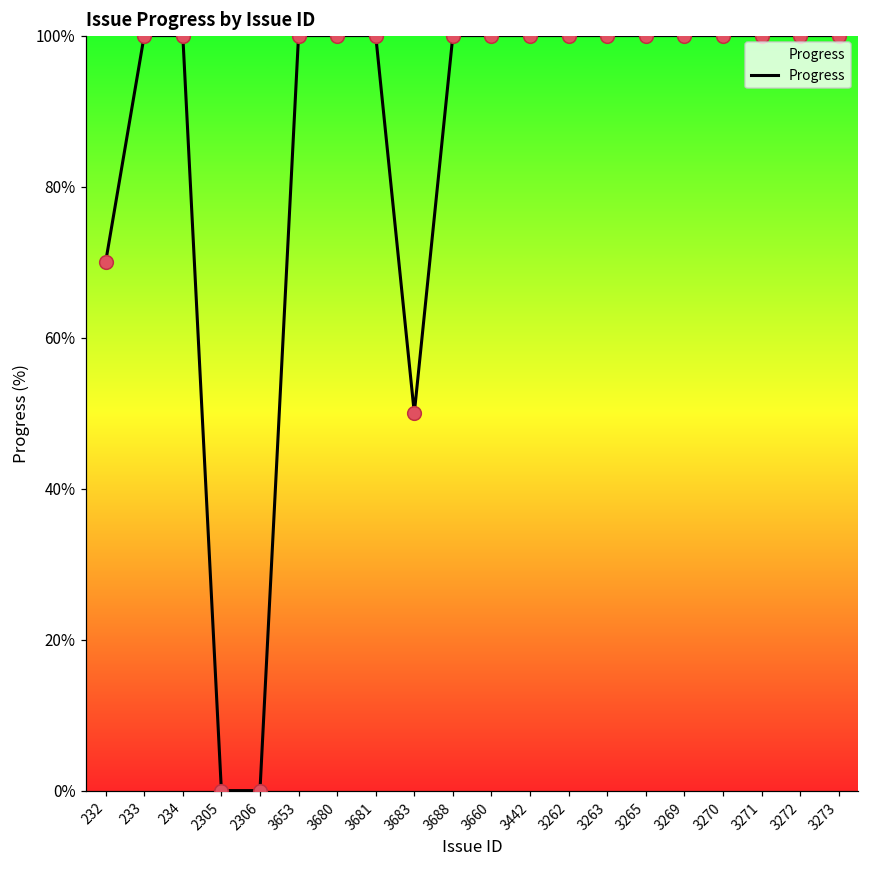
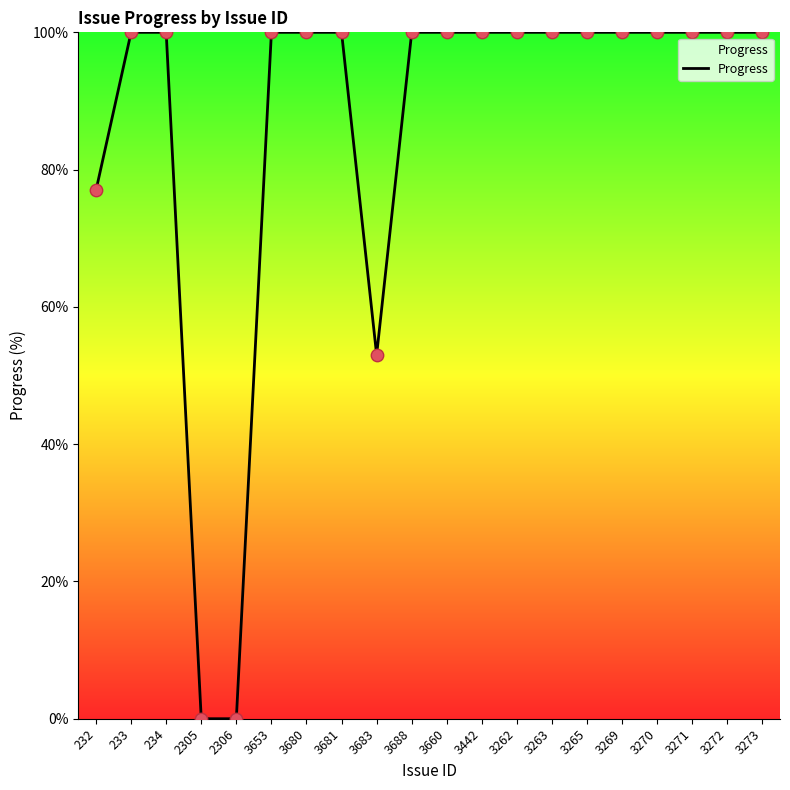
  {
-   "232": "70%",
+   "232": "77%",
    "233": "100%",
    "234": "100%",
    "2305": "0%",
    "2306": "0%",
    "3653": "100%",
    "3680": "100%",
    "3681": "100%",
-   "3683": "50%",
+   "3683": "53%",
    "3688": "100%",
    "3660": "100%",
    "3442": "100%",
    "3262": "100%",
    "3263": "100%",
    "3265": "100%",
    "3269": "100%",
    "3270": "100%",
    "3271": "100%",
    "3272": "100%",
    "3273": "100%"
  }
